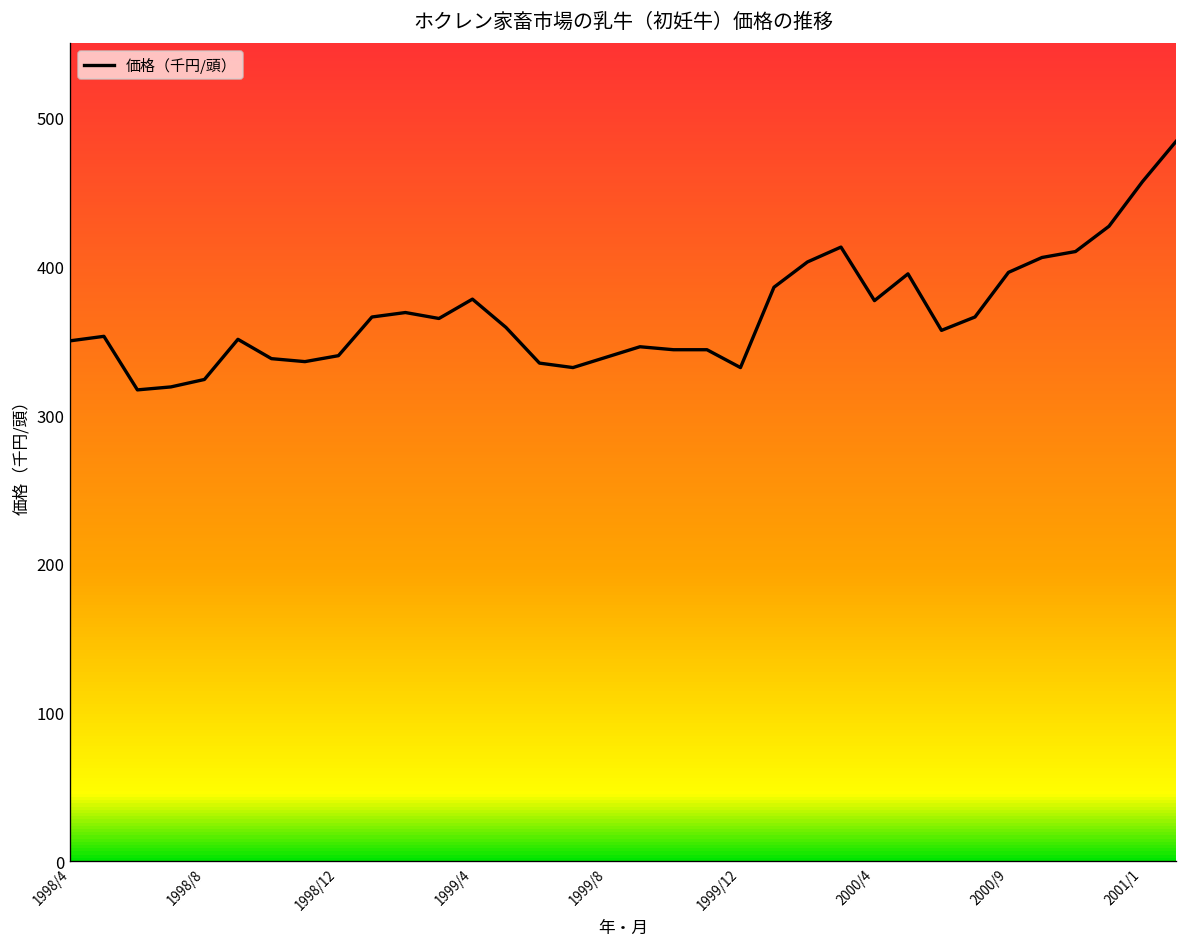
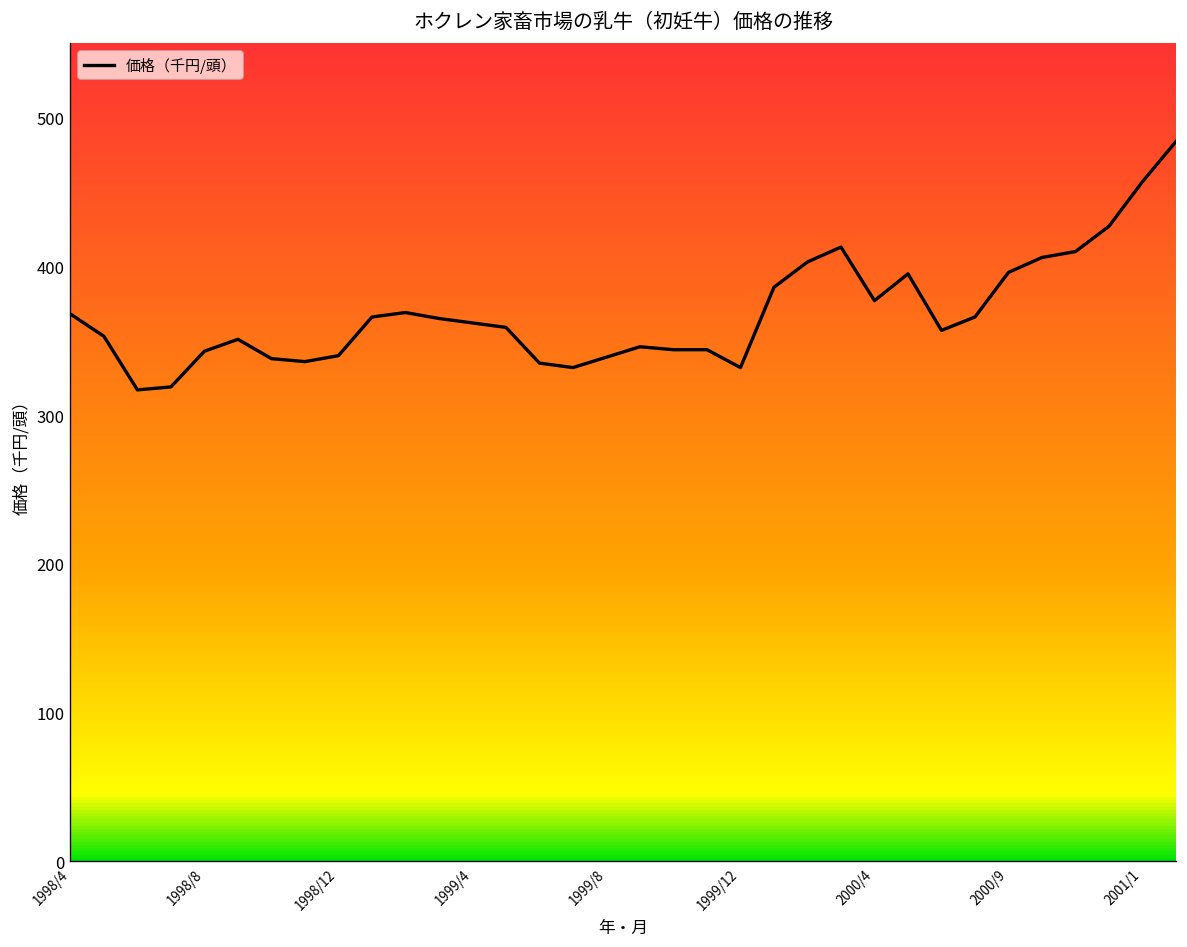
  {
-   "1998/4": 350,
-   "1998/8": 324,
+   "1998/4": 368,
+   "1998/8": 343,
    "1998/12": 340,
-   "1999/4": 378,
+   "1999/4": 362,
    "1999/8": 339,
    "1999/12": 332,
    "2000/4": 377,
    "2000/9": 396,
    "2001/1": 457
  }
